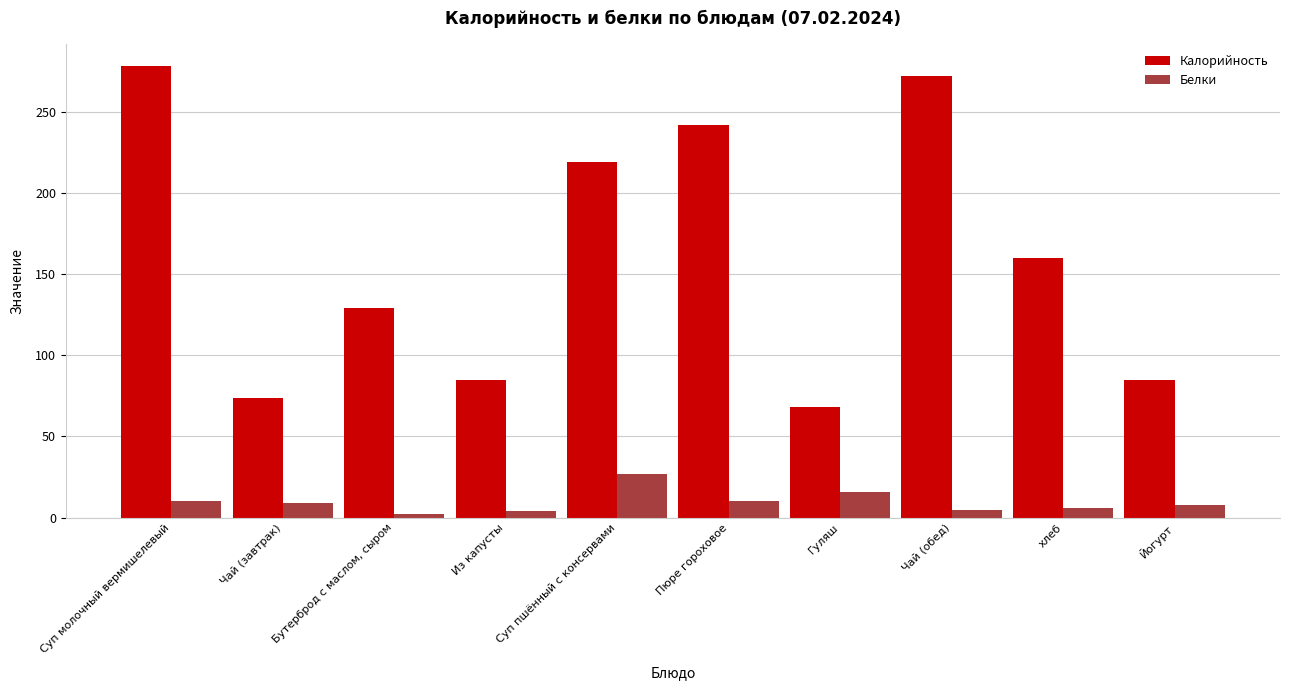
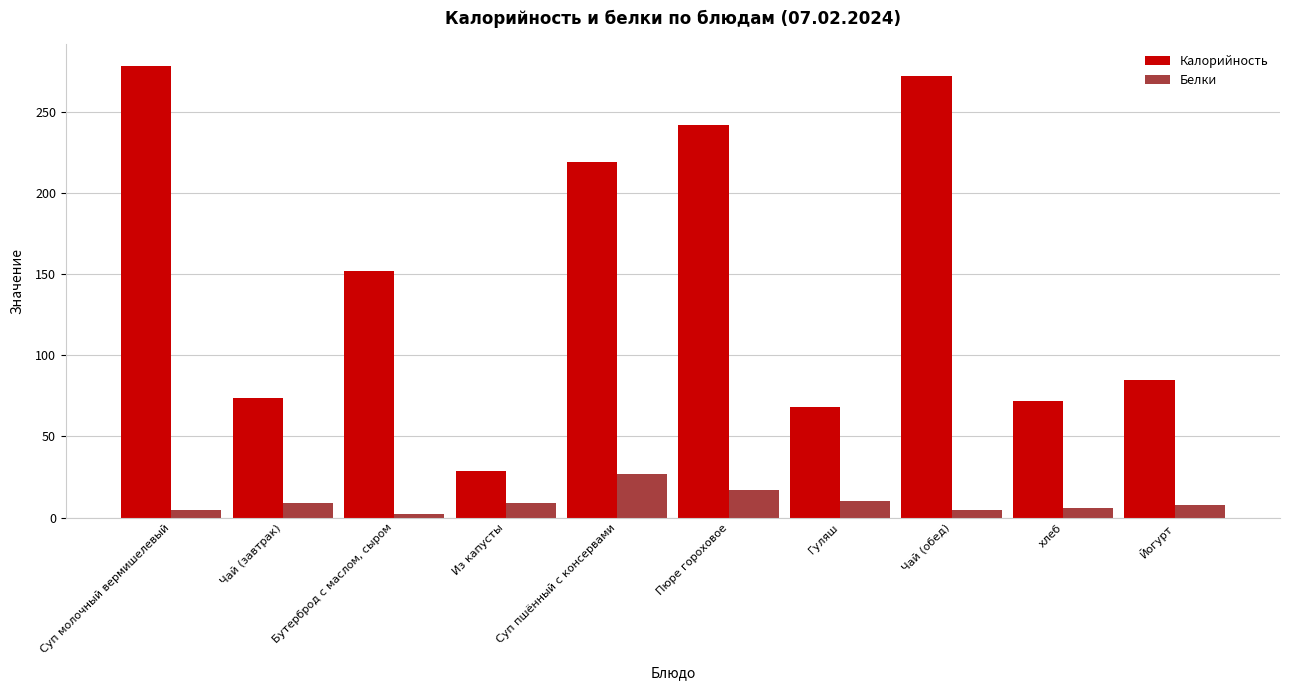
  {
    "Калорийность": {
      "Суп молочный вермишелевый": 278,
      "Чай (завтрак)": 74,
-     "Бутерброд с маслом, сыром": 129,
-     "Из капусты": 85,
+     "Бутерброд с маслом, сыром": 152,
+     "Из капусты": 29,
      "Суп пшённый с консервами": 219,
      "Пюре гороховое": 242,
      "Гуляш": 68,
      "Чай (обед)": 272,
-     "хлеб": 160,
+     "хлеб": 72,
      "Йогурт": 85
    },
    "Белки": {
-     "Суп молочный вермишелевый": 11,
+     "Суп молочный вермишелевый": 5,
      "Чай (завтрак)": 9,
      "Бутерброд с маслом, сыром": 2,
-     "Из капусты": 4,
+     "Из капусты": 9,
      "Суп пшённый с консервами": 27,
-     "Пюре гороховое": 10,
-     "Гуляш": 16,
+     "Пюре гороховое": 17,
+     "Гуляш": 10,
      "Чай (обед)": 5,
      "хлеб": 6,
      "Йогурт": 8
    }
  }
